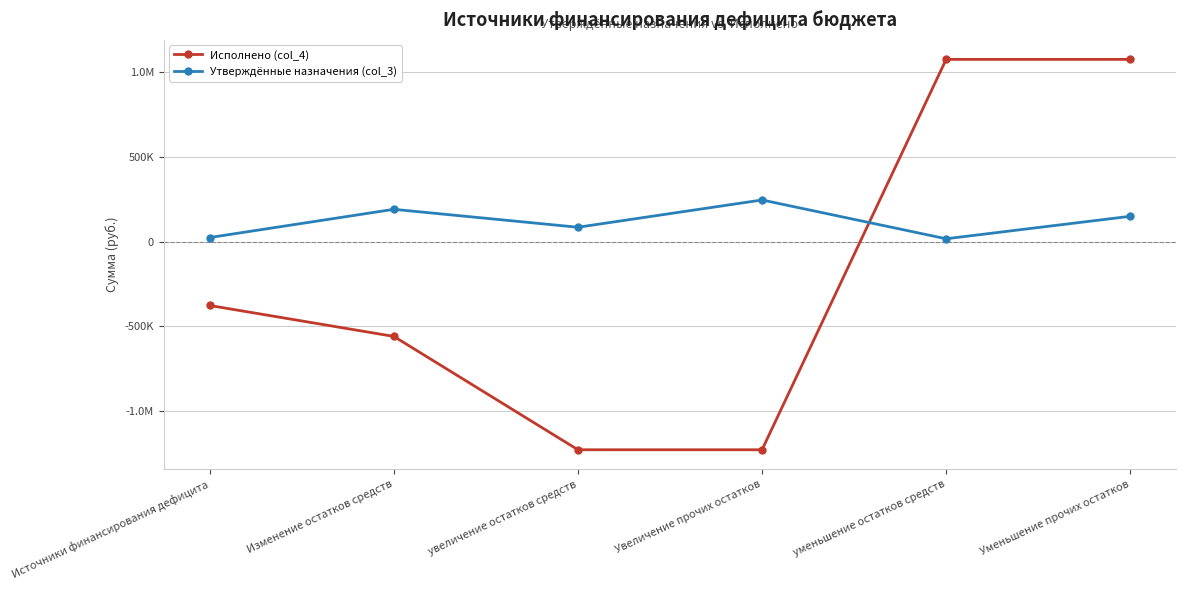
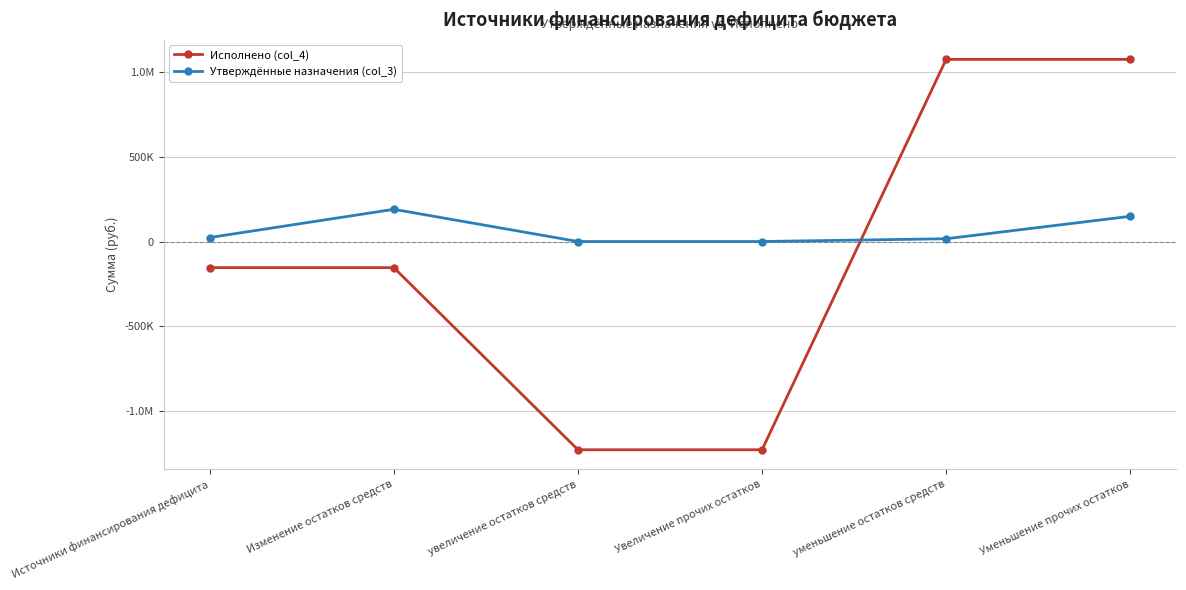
  {
    "Исполнено (col_4)": {
-     "Источники финансирования дефицита": -380000,
-     "Изменение остатков средств": -560000,
+     "Источники финансирования дефицита": -150000,
+     "Изменение остатков средств": -150000,
      "увеличение остатков средств": -1230000,
      "Увеличение прочих остатков": -1230000,
      "уменьшение остатков средств": 1080000,
      "Уменьшение прочих остатков": 1080000
    },
    "Утверждённые назначения (col_3)": {
      "Источники финансирования дефицита": 20000,
      "Изменение остатков средств": 190000,
-     "увеличение остатков средств": 80000,
-     "Увеличение прочих остатков": 250000,
+     "увеличение остатков средств": 0,
+     "Увеличение прочих остатков": 0,
      "уменьшение остатков средств": 20000,
      "Уменьшение прочих остатков": 150000
    }
  }
